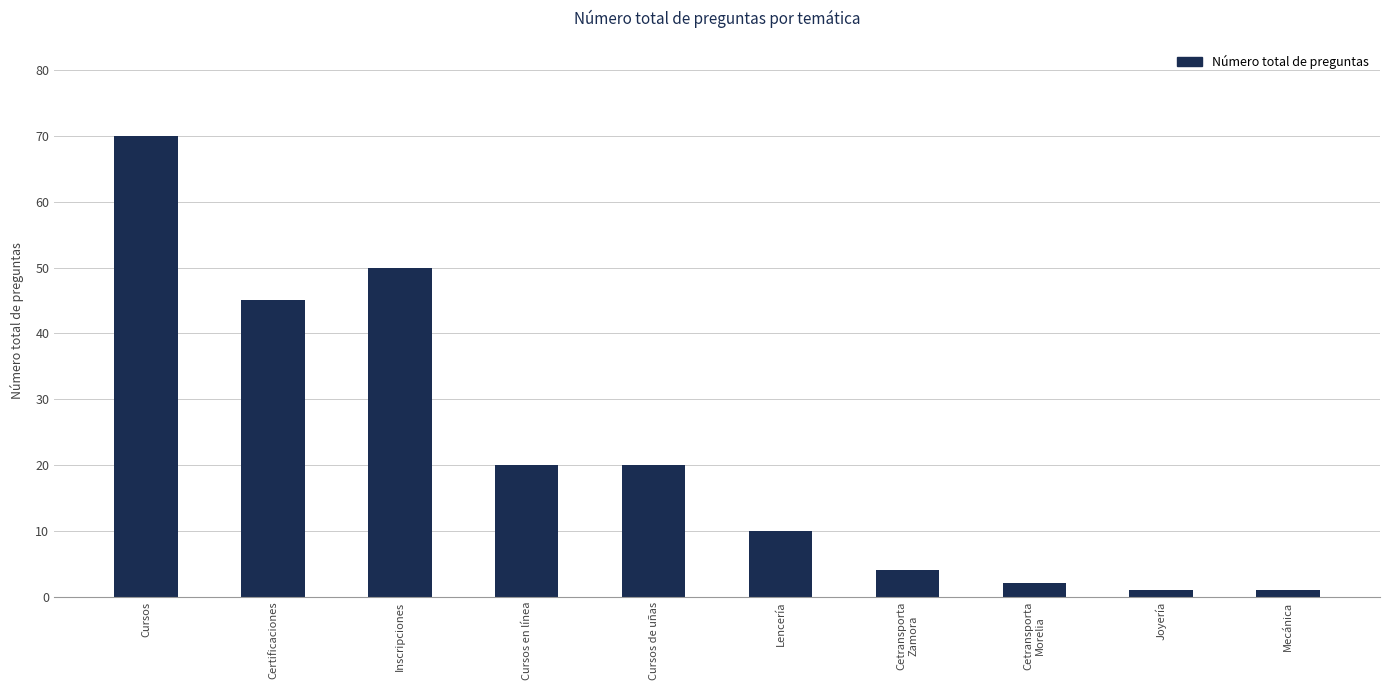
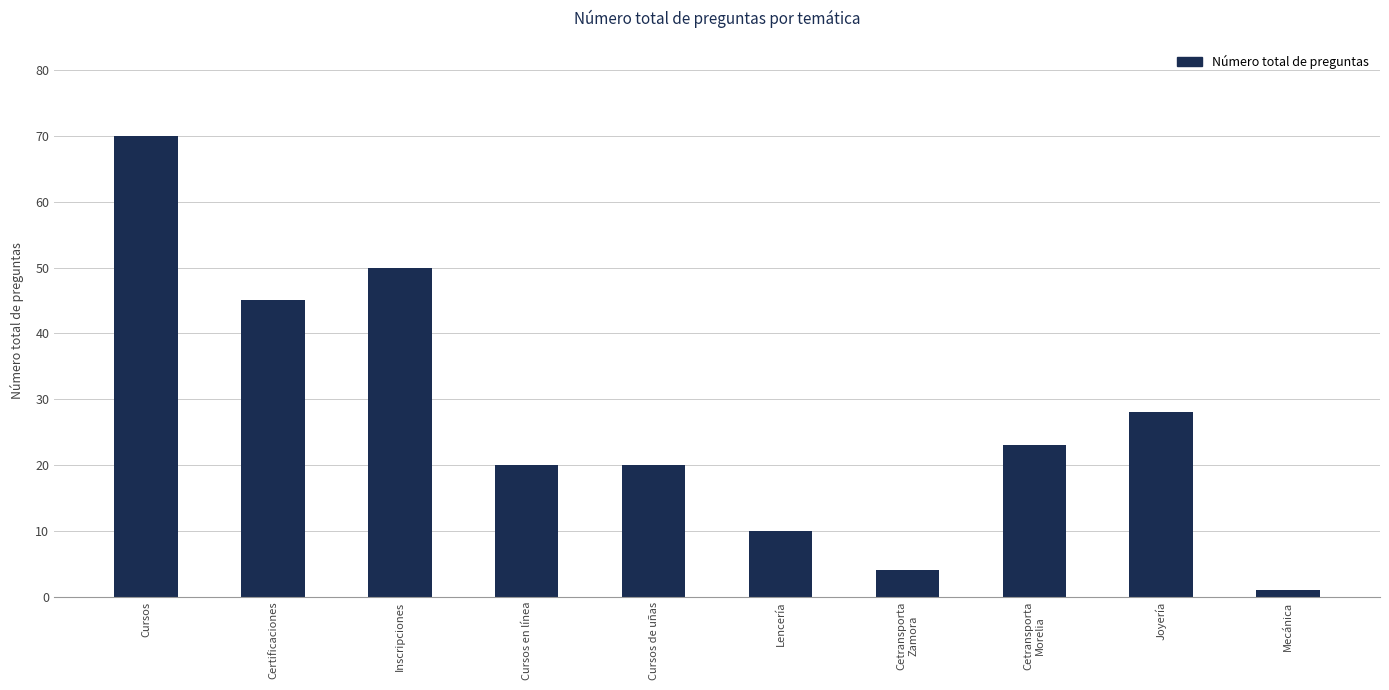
  {
    "Cursos": 70,
    "Certificaciones": 45,
    "Inscripciones": 50,
    "Cursos en línea": 20,
    "Cursos de uñas": 20,
    "Lencería": 10,
    "Cetransporta Zamora": 4,
-   "Cetransporta Morelia": 2,
-   "Joyería": 1,
+   "Cetransporta Morelia": 23,
+   "Joyería": 28,
    "Mecánica": 1
  }
